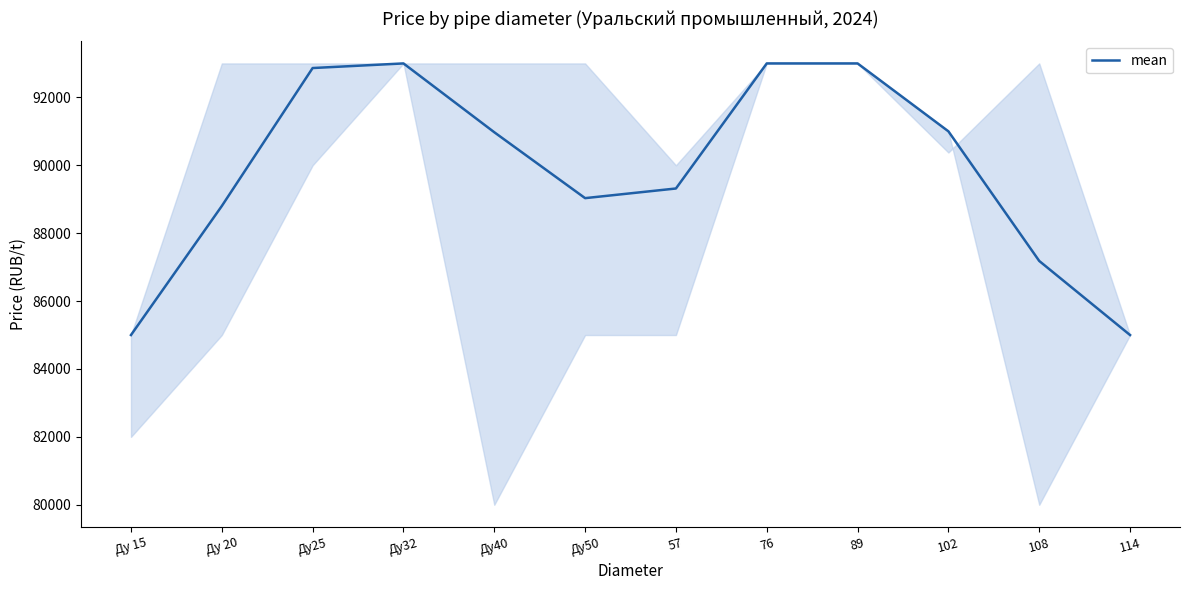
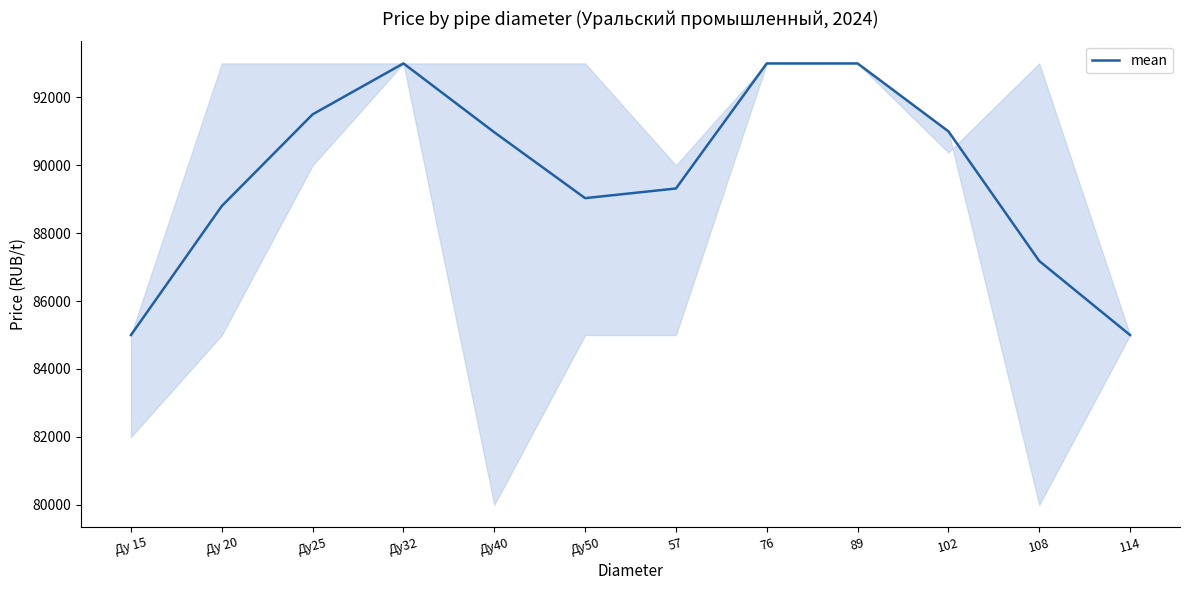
  {
    "mean": {
      "Ду 20": 88800,
-     "Ду25": 92900,
+     "Ду25": 91500,
      "Ду40": 91000,
      "Ду50": 89000,
      "57": 89300,
      "108": 87200
    }
  }
